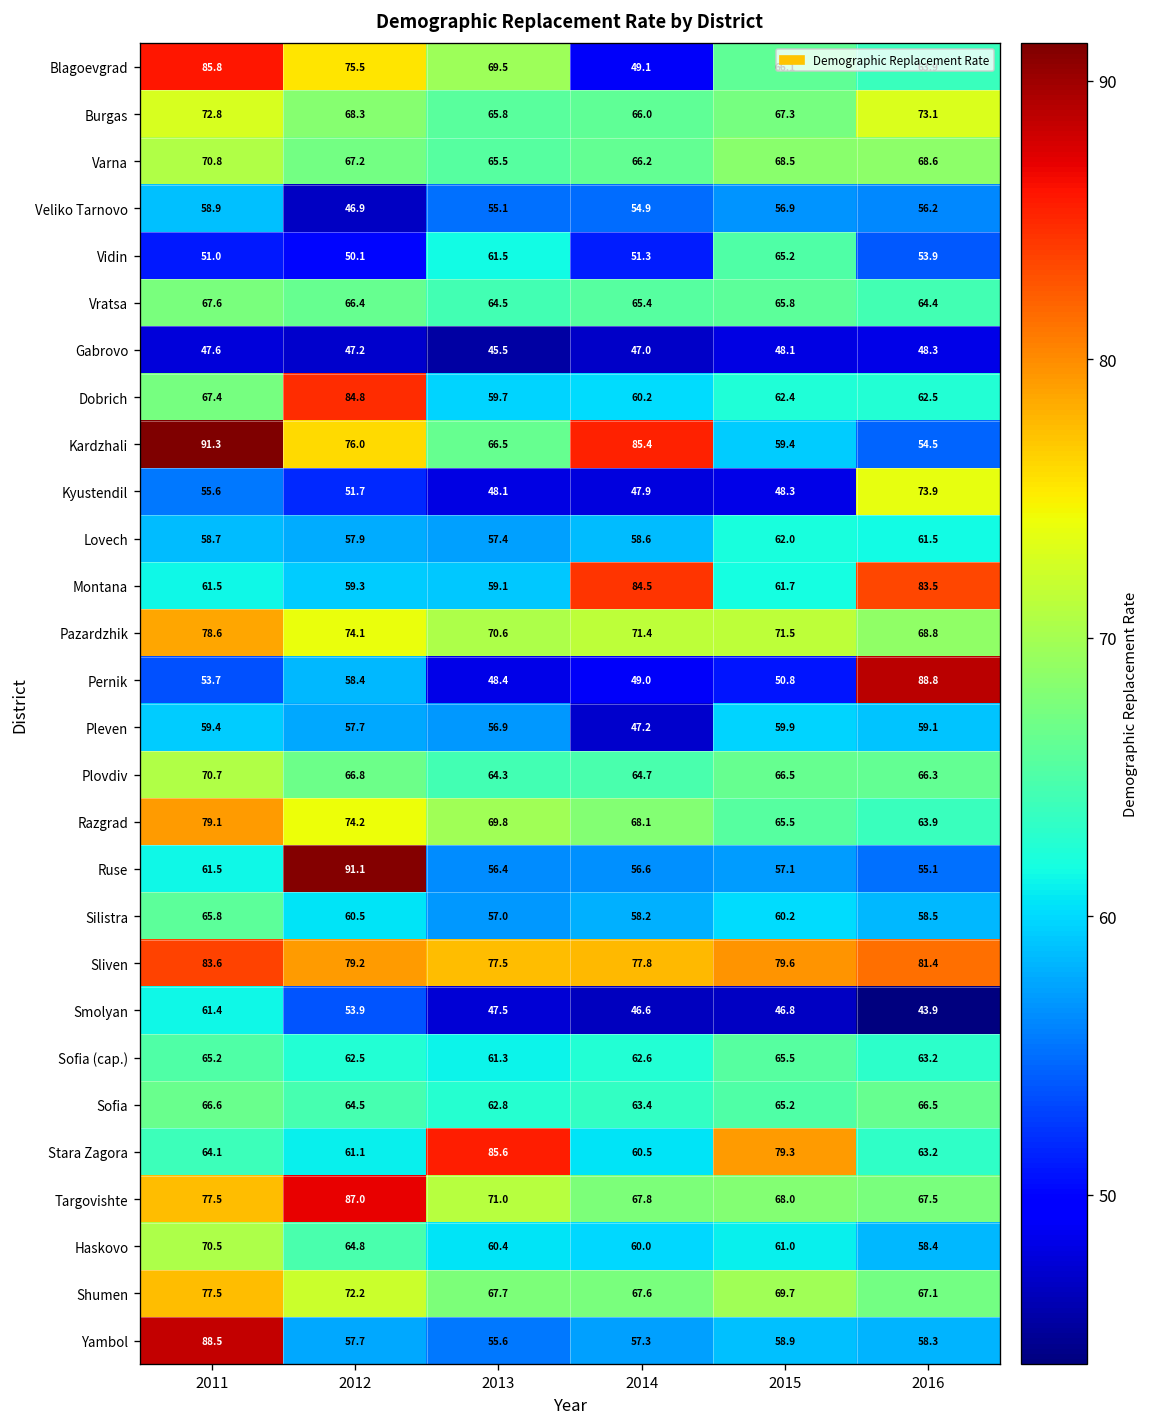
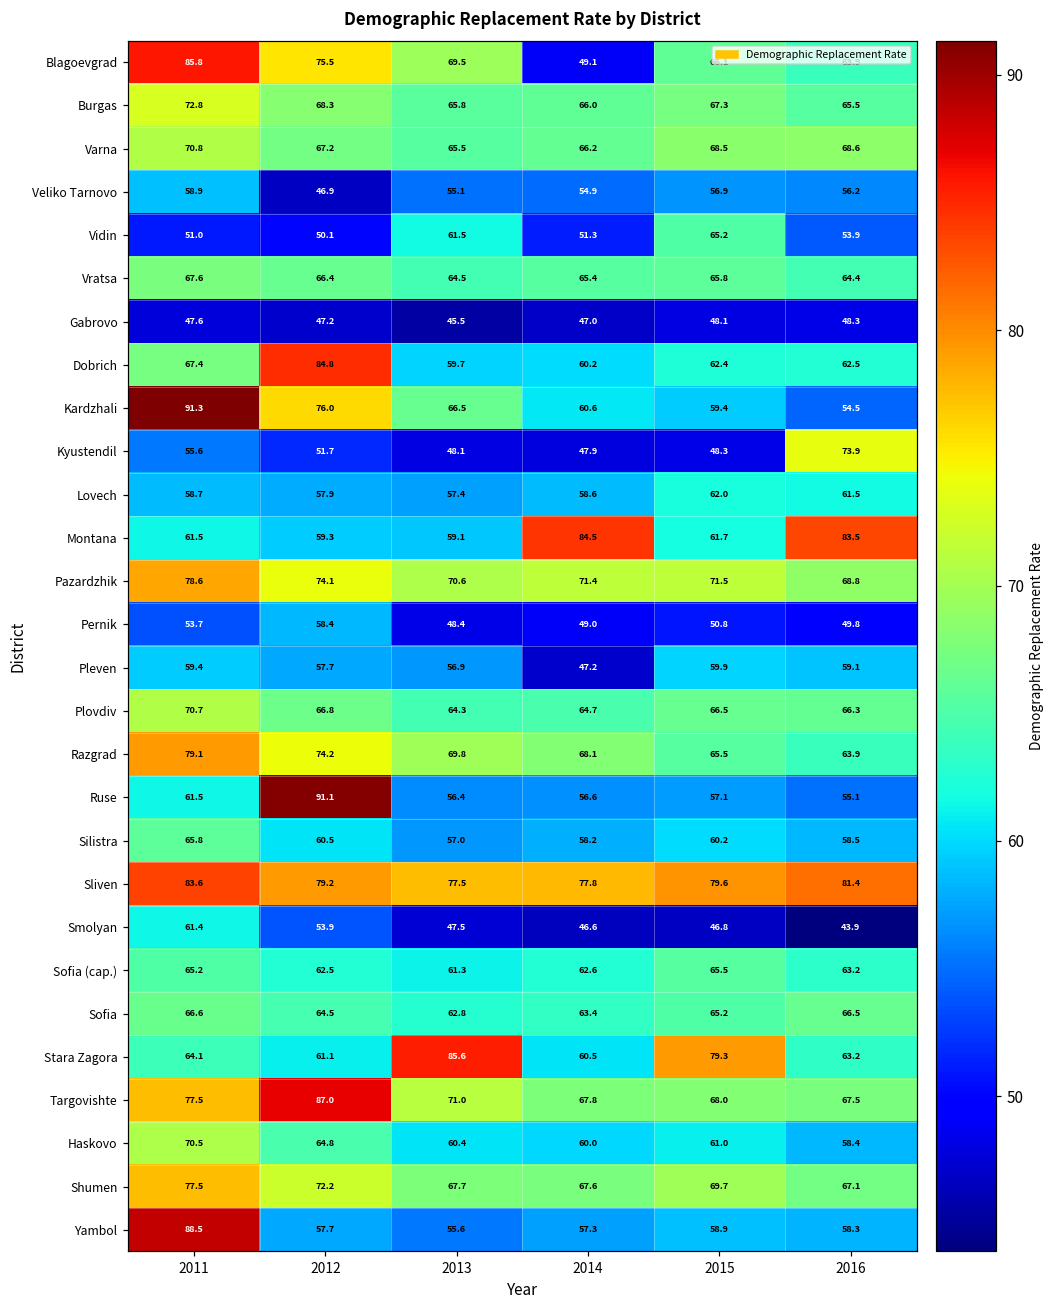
  {
    "Blagoevgrad": {
      "2011": 85.8,
      "2012": 75.5,
      "2013": 69.5,
      "2014": 49.1
    },
    "Burgas": {
      "2011": 72.8,
      "2012": 68.3,
      "2013": 65.8,
      "2014": 66.0,
      "2015": 67.3,
-     "2016": 73.1
+     "2016": 65.5
    },
    "Varna": {
      "2011": 70.8,
      "2012": 67.2,
      "2013": 65.5,
      "2014": 66.2,
      "2015": 68.5,
      "2016": 68.6
    },
    "Veliko Tarnovo": {
      "2011": 58.9,
      "2012": 46.9,
      "2013": 55.1,
      "2014": 54.9,
      "2015": 56.9,
      "2016": 56.2
    },
    "Vidin": {
      "2011": 51.0,
      "2012": 50.1,
      "2013": 61.5,
      "2014": 51.3,
      "2015": 65.2,
      "2016": 53.9
    },
    "Vratsa": {
      "2011": 67.6,
      "2012": 66.4,
      "2013": 64.5,
      "2014": 65.4,
      "2015": 65.8,
      "2016": 64.4
    },
    "Gabrovo": {
      "2011": 47.6,
      "2012": 47.2,
      "2013": 45.5,
      "2014": 47.0,
      "2015": 48.1,
      "2016": 48.3
    },
    "Dobrich": {
      "2011": 67.4,
      "2012": 84.8,
      "2013": 59.7,
      "2014": 60.2,
      "2015": 62.4,
      "2016": 62.5
    },
    "Kardzhali": {
      "2011": 91.3,
      "2012": 76.0,
      "2013": 66.5,
-     "2014": 85.4,
+     "2014": 60.6,
      "2015": 59.4,
      "2016": 54.5
    },
    "Kyustendil": {
      "2011": 55.6,
      "2012": 51.7,
      "2013": 48.1,
      "2014": 47.9,
      "2015": 48.3,
      "2016": 73.9
    },
    "Lovech": {
      "2011": 58.7,
      "2012": 57.9,
      "2013": 57.4,
      "2014": 58.6,
      "2015": 62.0,
      "2016": 61.5
    },
    "Montana": {
      "2011": 61.5,
      "2012": 59.3,
      "2013": 59.1,
      "2014": 84.5,
      "2015": 61.7,
      "2016": 83.5
    },
    "Pazardzhik": {
      "2011": 78.6,
      "2012": 74.1,
      "2013": 70.6,
      "2014": 71.4,
      "2015": 71.5,
      "2016": 68.8
    },
    "Pernik": {
      "2011": 53.7,
      "2012": 58.4,
      "2013": 48.4,
      "2014": 49.0,
      "2015": 50.8,
-     "2016": 88.8
+     "2016": 49.8
    },
    "Pleven": {
      "2011": 59.4,
      "2012": 57.7,
      "2013": 56.9,
      "2014": 47.2,
      "2015": 59.9,
      "2016": 59.1
    },
    "Plovdiv": {
      "2011": 70.7,
      "2012": 66.8,
      "2013": 64.3,
      "2014": 64.7,
      "2015": 66.5,
      "2016": 66.3
    },
    "Razgrad": {
      "2011": 79.1,
      "2012": 74.2,
      "2013": 69.8,
      "2014": 68.1,
      "2015": 65.5,
      "2016": 63.9
    },
    "Ruse": {
      "2011": 61.5,
      "2012": 91.1,
      "2013": 56.4,
      "2014": 56.6,
      "2015": 57.1,
      "2016": 55.1
    },
    "Silistra": {
      "2011": 65.8,
      "2012": 60.5,
      "2013": 57.0,
      "2014": 58.2,
      "2015": 60.2,
      "2016": 58.5
    },
    "Sliven": {
      "2011": 83.6,
      "2012": 79.2,
      "2013": 77.5,
      "2014": 77.8,
      "2015": 79.6,
      "2016": 81.4
    },
    "Smolyan": {
      "2011": 61.4,
      "2012": 53.9,
      "2013": 47.5,
      "2014": 46.6,
      "2015": 46.8,
      "2016": 43.9
    },
    "Sofia (cap.)": {
      "2011": 65.2,
      "2012": 62.5,
      "2013": 61.3,
      "2014": 62.6,
      "2015": 65.5,
      "2016": 63.2
    },
    "Sofia": {
      "2011": 66.6,
      "2012": 64.5,
      "2013": 62.8,
      "2014": 63.4,
      "2015": 65.2,
      "2016": 66.5
    },
    "Stara Zagora": {
      "2011": 64.1,
      "2012": 61.1,
      "2013": 85.6,
      "2014": 60.5,
      "2015": 79.3,
      "2016": 63.2
    },
    "Targovishte": {
      "2011": 77.5,
      "2012": 87.0,
      "2013": 71.0,
      "2014": 67.8,
      "2015": 68.0,
      "2016": 67.5
    },
    "Haskovo": {
      "2011": 70.5,
      "2012": 64.8,
      "2013": 60.4,
      "2014": 60.0,
      "2015": 61.0,
      "2016": 58.4
    },
    "Shumen": {
      "2011": 77.5,
      "2012": 72.2,
      "2013": 67.7,
      "2014": 67.6,
      "2015": 69.7,
      "2016": 67.1
    },
    "Yambol": {
      "2011": 88.5,
      "2012": 57.7,
      "2013": 55.6,
      "2014": 57.3,
      "2015": 58.9,
      "2016": 58.3
    }
  }
